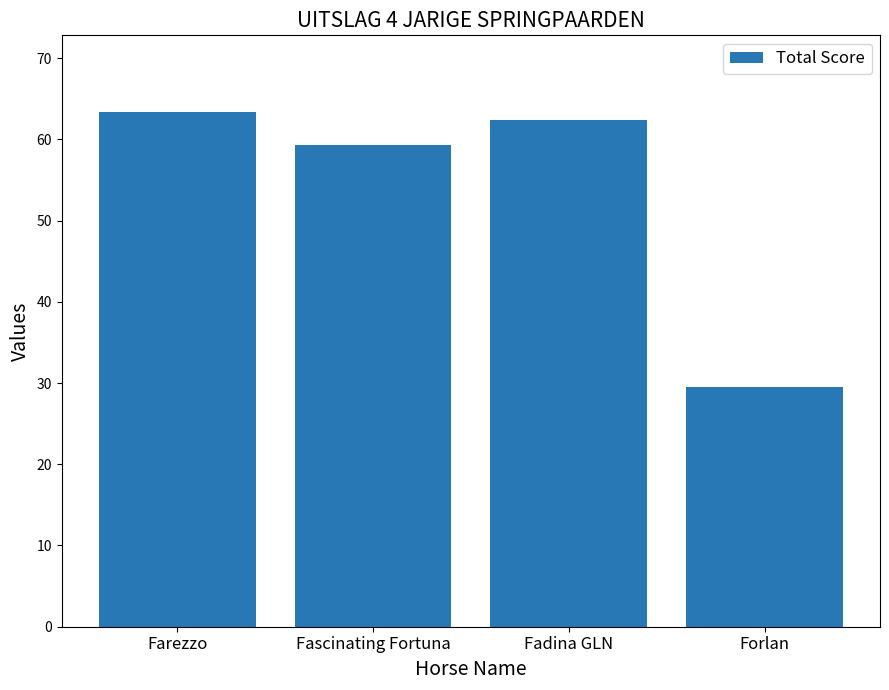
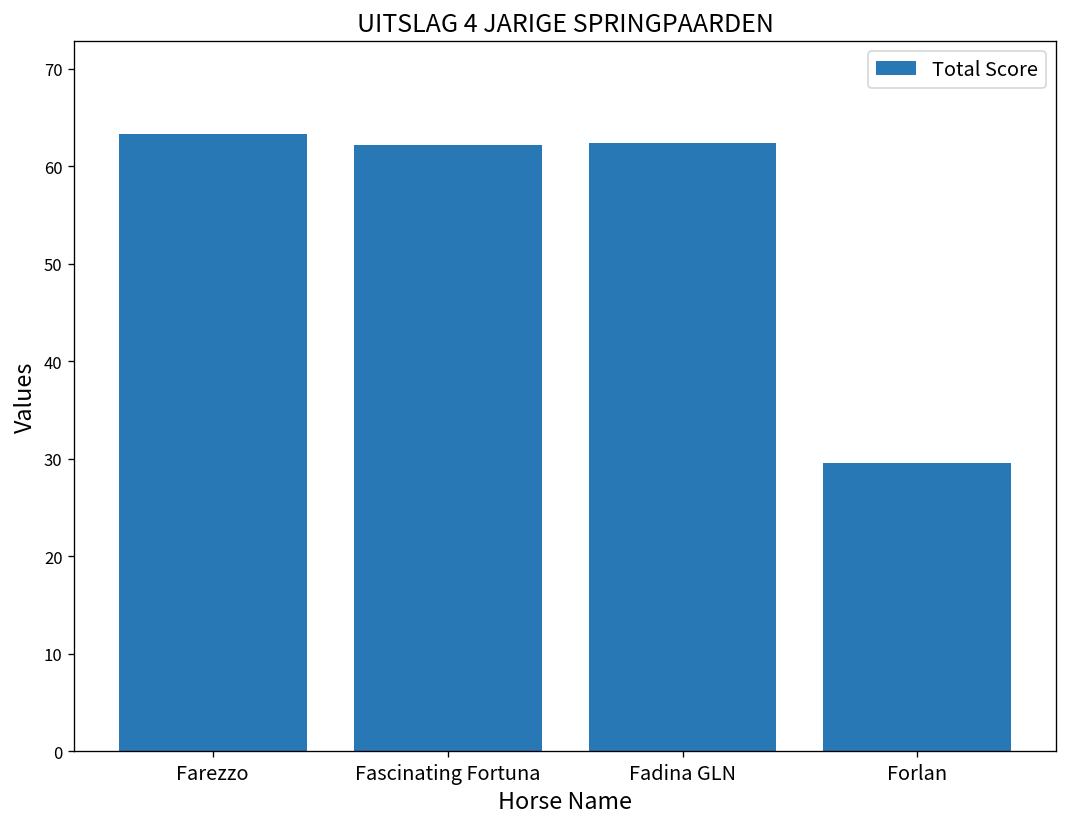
  {
    "Farezzo": 63,
-   "Fascinating Fortuna": 59,
+   "Fascinating Fortuna": 62,
    "Fadina GLN": 62,
    "Forlan": 30
  }
